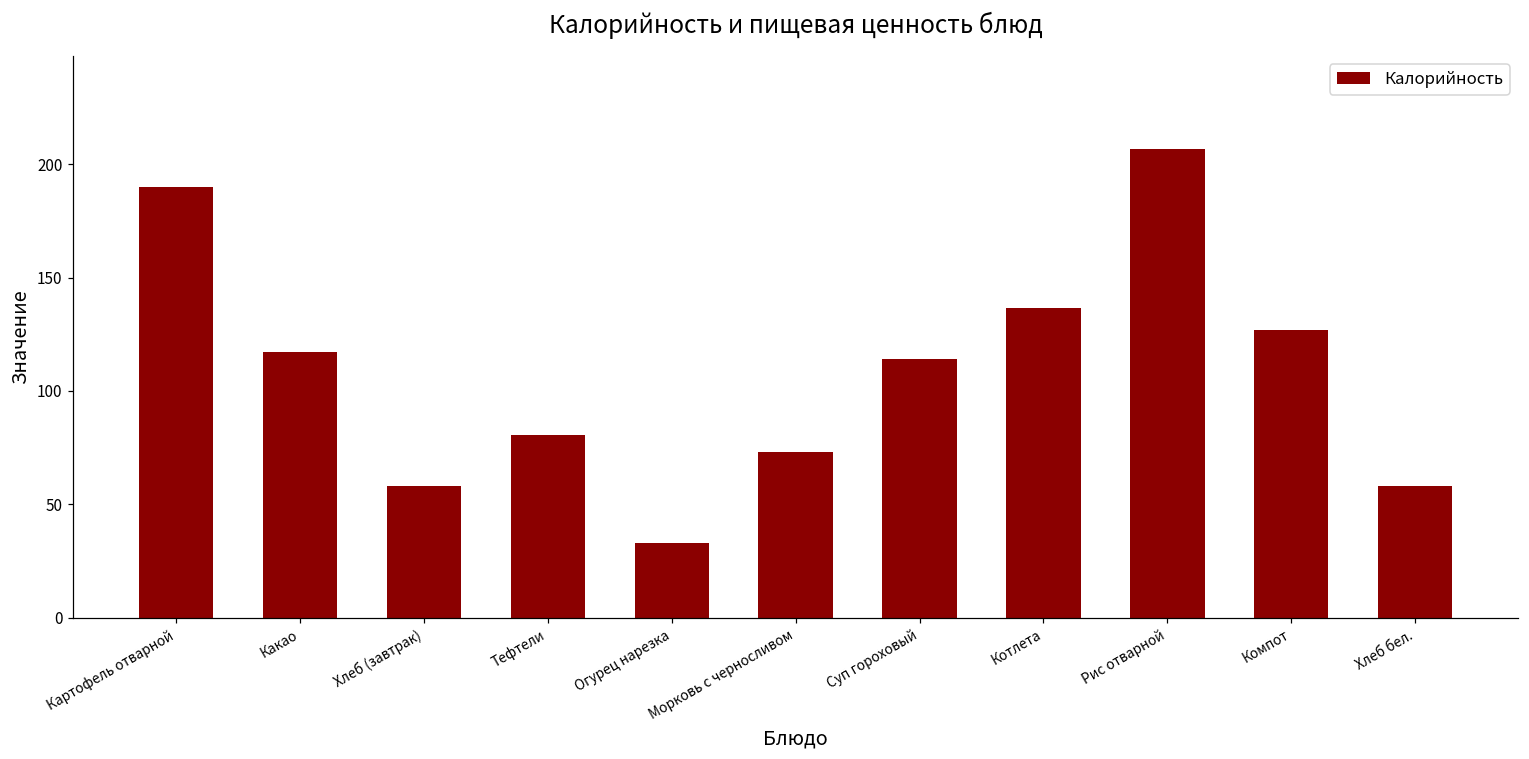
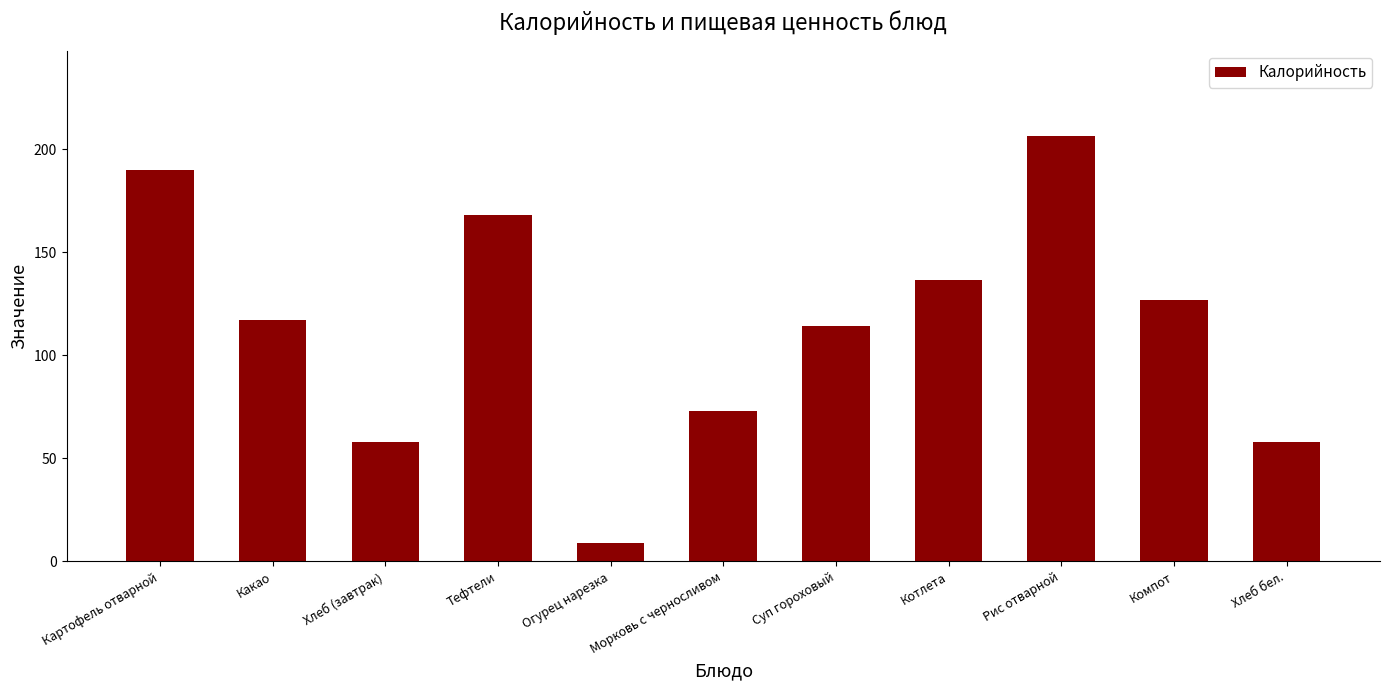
  {
    "Картофель отварной": 190,
    "Какао": 117,
    "Хлеб (завтрак)": 58,
-   "Тефтели": 81,
-   "Огурец нарезка": 33,
+   "Тефтели": 168,
+   "Огурец нарезка": 9,
    "Морковь с черносливом": 73,
    "Суп гороховый": 114,
    "Котлета": 137,
    "Рис отварной": 207,
    "Компот": 127,
    "Хлеб бел.": 58
  }
